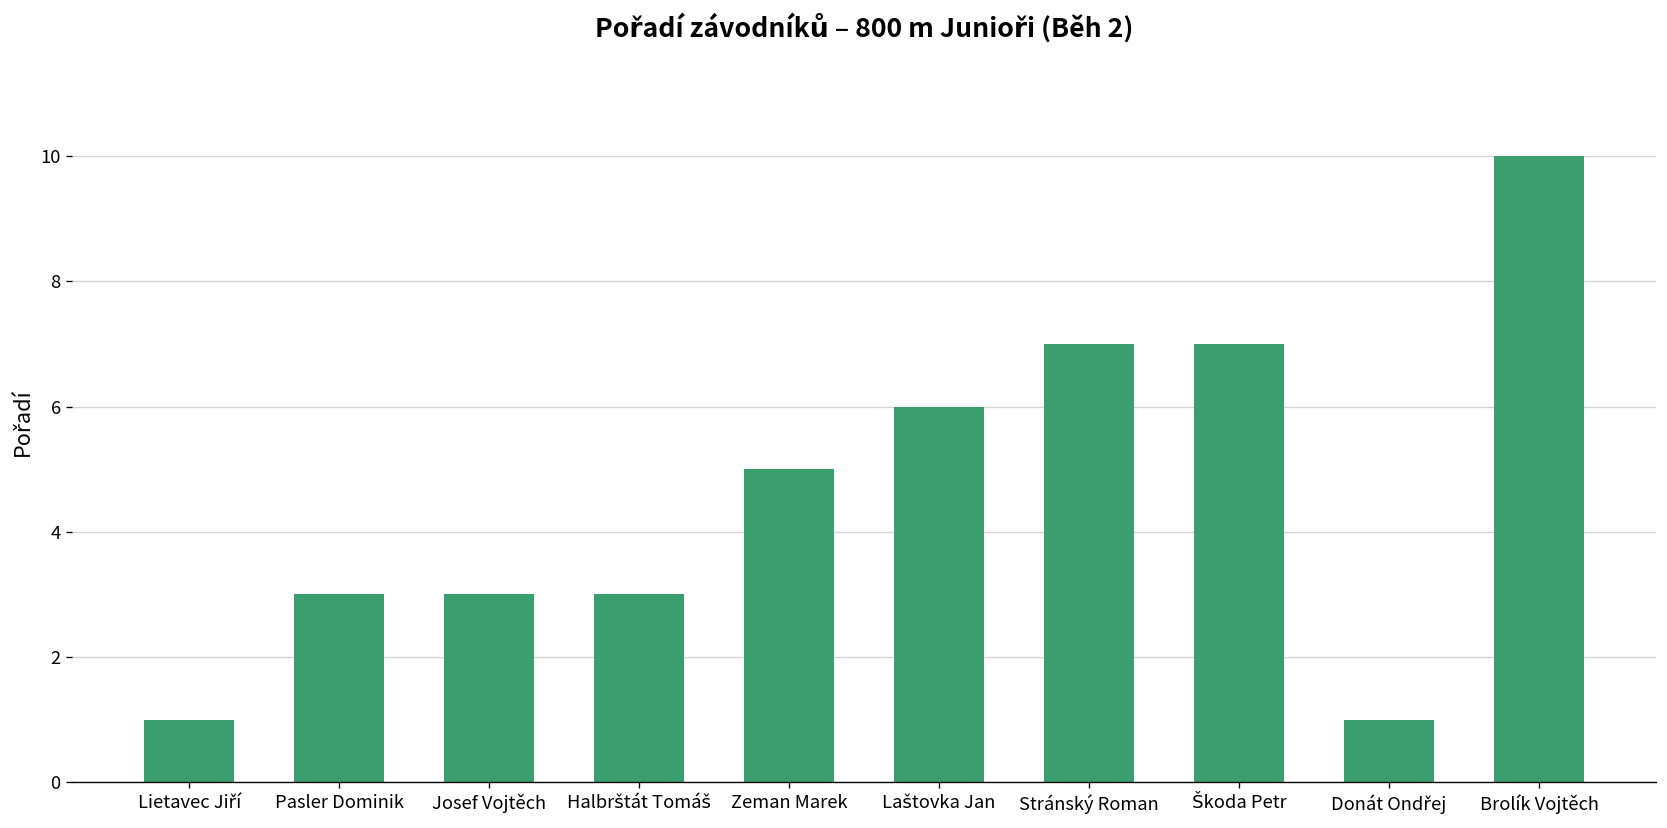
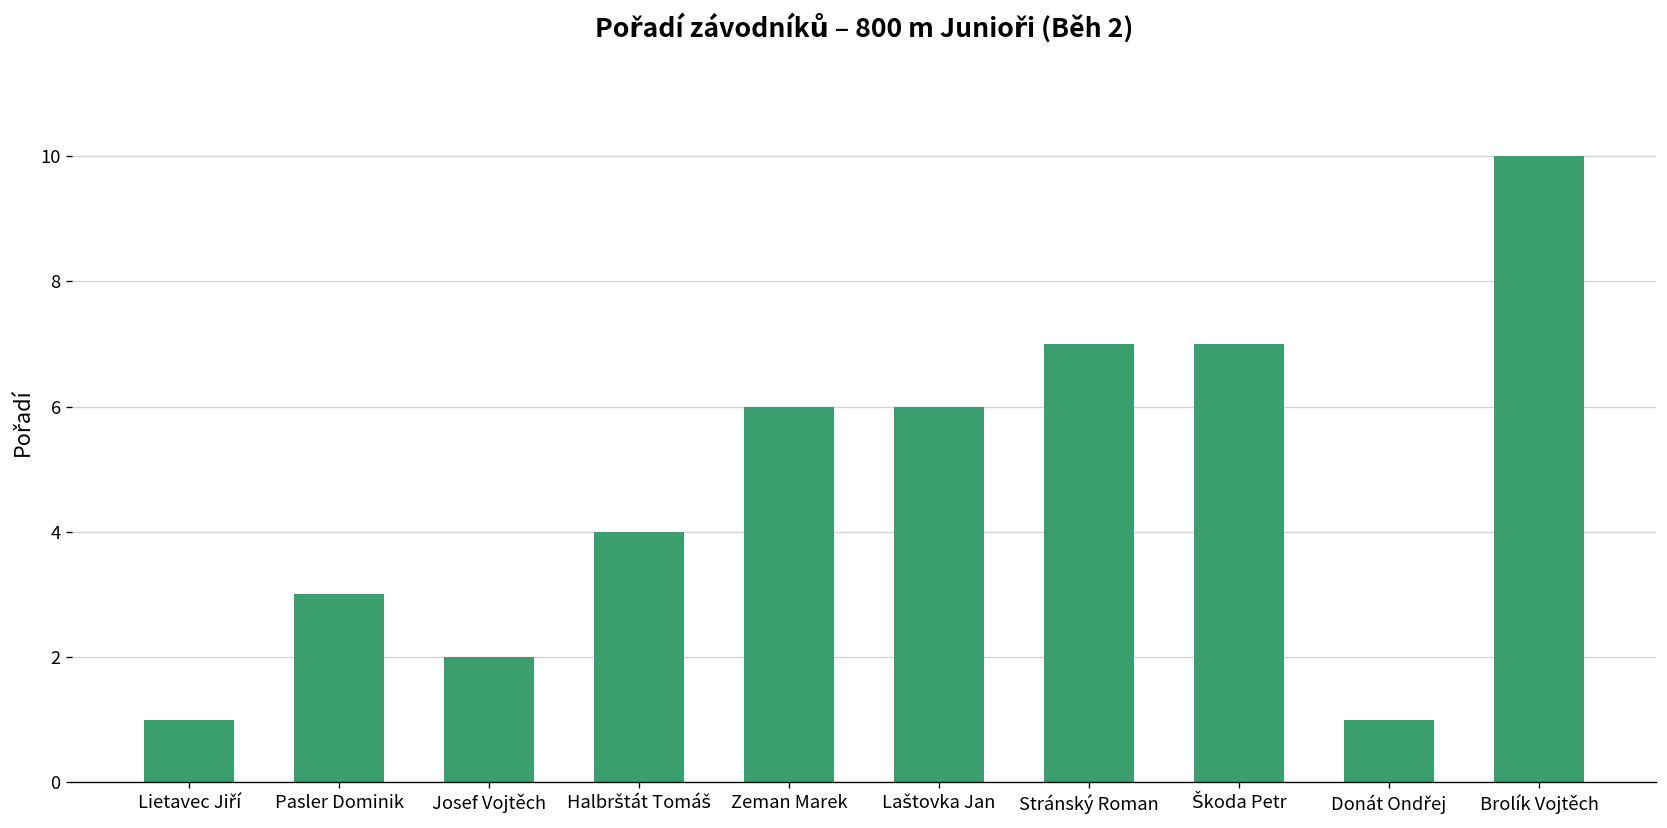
  {
    "Lietavec Jiří": 1,
    "Pasler Dominik": 3,
-   "Josef Vojtěch": 3,
-   "Halbrštát Tomáš": 3,
-   "Zeman Marek": 5,
+   "Josef Vojtěch": 2,
+   "Halbrštát Tomáš": 4,
+   "Zeman Marek": 6,
    "Laštovka Jan": 6,
    "Stránský Roman": 7,
    "Škoda Petr": 7,
    "Donát Ondřej": 1,
    "Brolík Vojtěch": 10
  }
